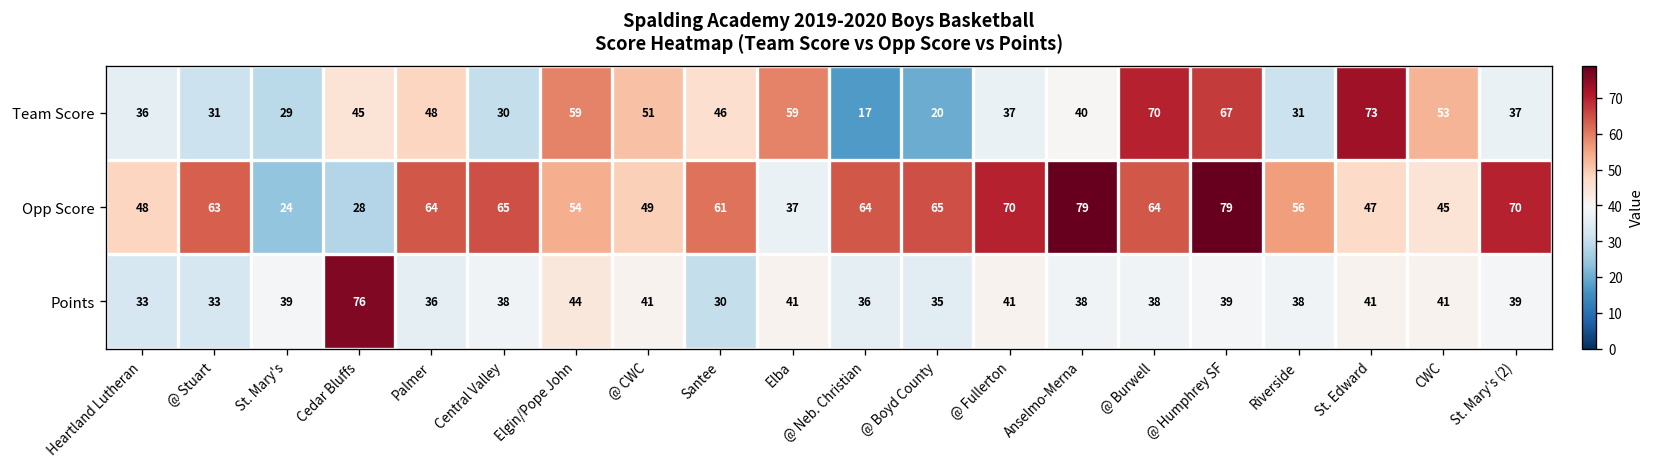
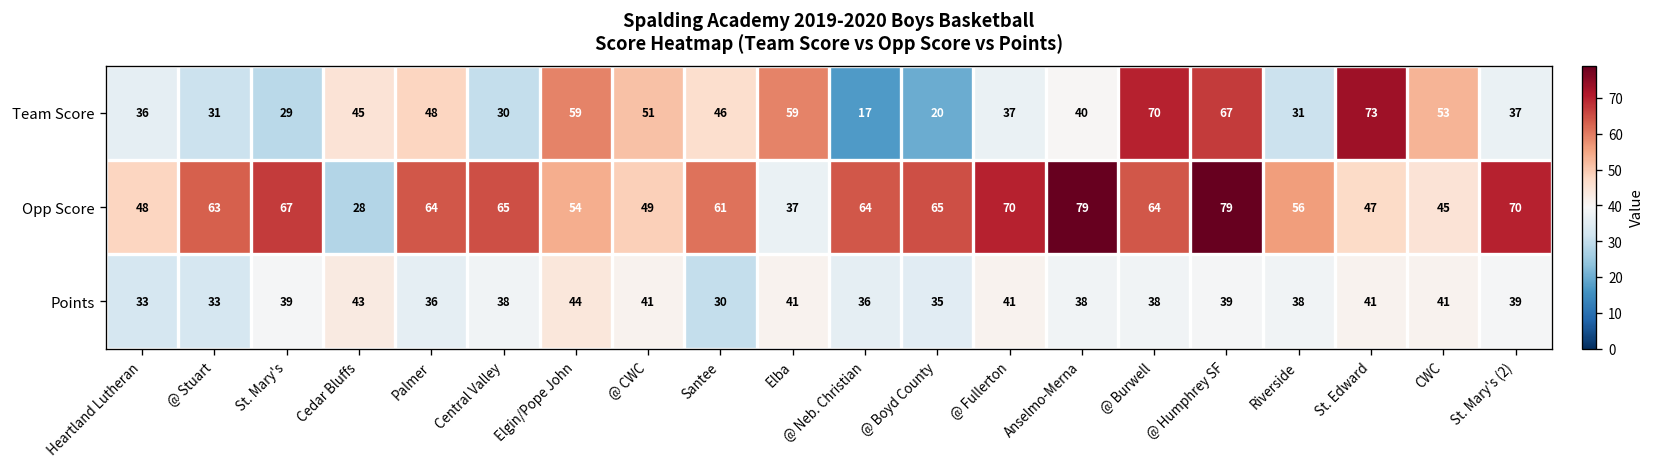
  {
    "Team Score": {
      "Heartland Lutheran": 36,
      "@ Stuart": 31,
      "St. Mary's": 29,
      "Cedar Bluffs": 45,
      "Palmer": 48,
      "Central Valley": 30,
      "Elgin/Pope John": 59,
      "@ CWC": 51,
      "Santee": 46,
      "Elba": 59,
      "@ Neb. Christian": 17,
      "@ Boyd County": 20,
      "@ Fullerton": 37,
      "Anselmo-Merna": 40,
      "@ Burwell": 70,
      "@ Humphrey SF": 67,
      "Riverside": 31,
      "St. Edward": 73,
      "CWC": 53,
      "St. Mary's (2)": 37
    },
    "Opp Score": {
      "Heartland Lutheran": 48,
      "@ Stuart": 63,
-     "St. Mary's": 24,
+     "St. Mary's": 67,
      "Cedar Bluffs": 28,
      "Palmer": 64,
      "Central Valley": 65,
      "Elgin/Pope John": 54,
      "@ CWC": 49,
      "Santee": 61,
      "Elba": 37,
      "@ Neb. Christian": 64,
      "@ Boyd County": 65,
      "@ Fullerton": 70,
      "Anselmo-Merna": 79,
      "@ Burwell": 64,
      "@ Humphrey SF": 79,
      "Riverside": 56,
      "St. Edward": 47,
      "CWC": 45,
      "St. Mary's (2)": 70
    },
    "Points": {
      "Heartland Lutheran": 33,
      "@ Stuart": 33,
      "St. Mary's": 39,
-     "Cedar Bluffs": 76,
+     "Cedar Bluffs": 43,
      "Palmer": 36,
      "Central Valley": 38,
      "Elgin/Pope John": 44,
      "@ CWC": 41,
      "Santee": 30,
      "Elba": 41,
      "@ Neb. Christian": 36,
      "@ Boyd County": 35,
      "@ Fullerton": 41,
      "Anselmo-Merna": 38,
      "@ Burwell": 38,
      "@ Humphrey SF": 39,
      "Riverside": 38,
      "St. Edward": 41,
      "CWC": 41,
      "St. Mary's (2)": 39
    }
  }
